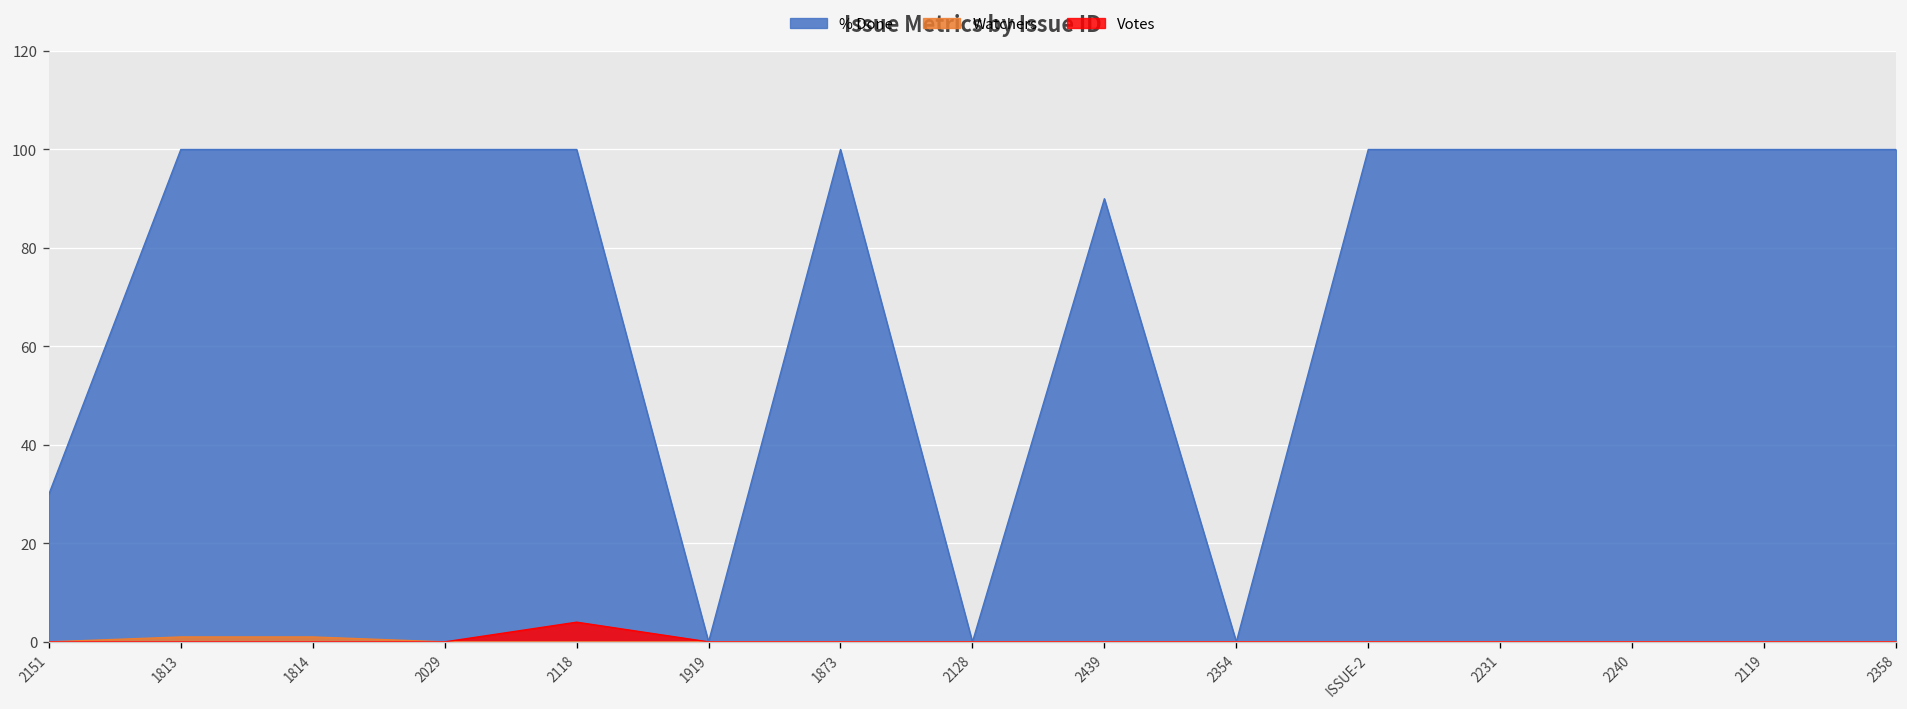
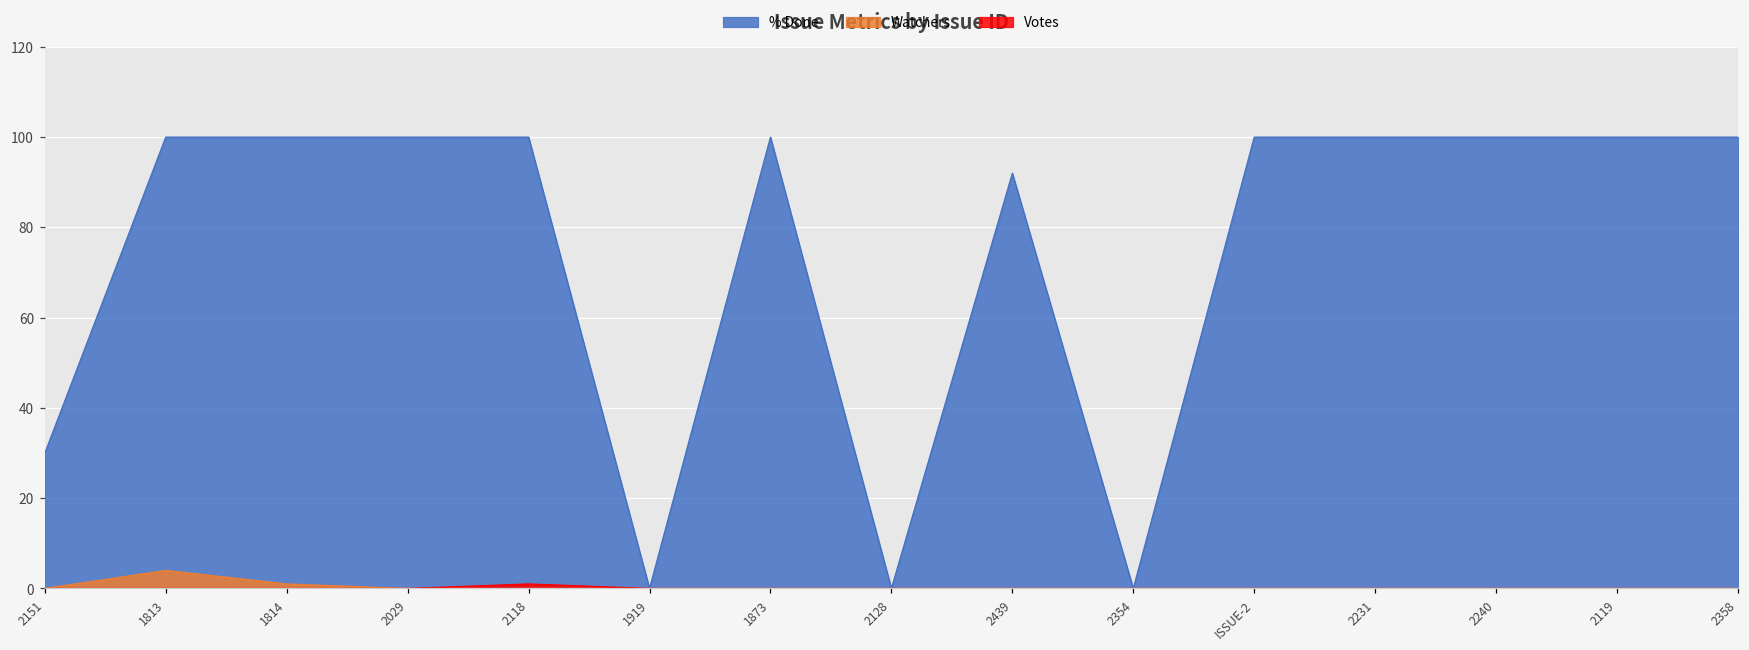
  {
    "% Done": {
      "2151": 30,
      "1813": 100,
      "1814": 100,
      "2029": 100,
      "2118": 100,
      "1873": 100,
-     "2439": 90,
+     "2439": 92,
      "ISSUE-2": 100,
      "2231": 100,
      "2240": 100,
      "2119": 100,
      "2358": 100
    },
    "Watchers": {
-     "1813": 1,
+     "1813": 4,
      "1814": 1,
      "2118": 0
    },
    "Votes": {
      "1813": 0,
      "1814": 0,
-     "2118": 4
+     "2118": 1
    }
  }
